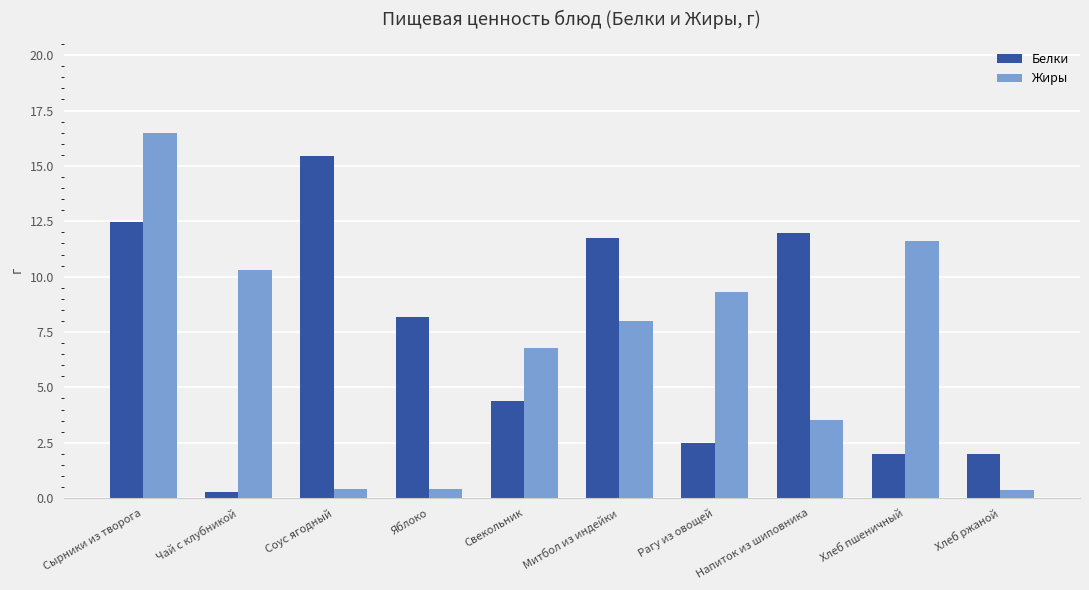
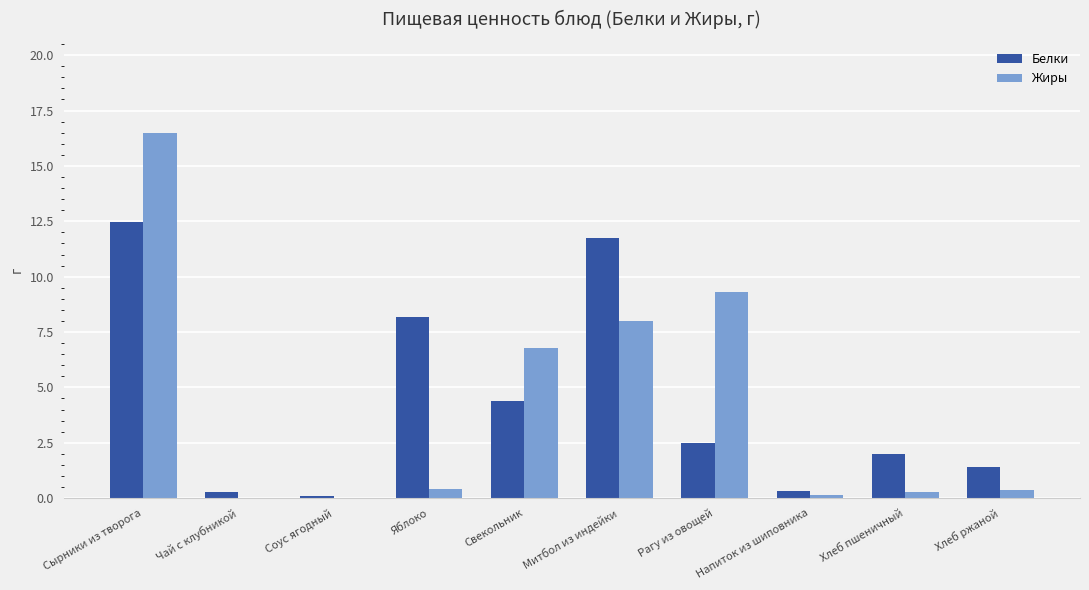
  {
    "Белки": {
      "Сырники из творога": 12.5,
      "Чай с клубникой": 0.3,
-     "Соус ягодный": 15.5,
+     "Соус ягодный": 0.1,
      "Яблоко": 8.2,
      "Свекольник": 4.4,
      "Митбол из индейки": 11.8,
      "Рагу из овощей": 2.5,
-     "Напиток из шиповника": 12.0,
+     "Напиток из шиповника": 0.3,
      "Хлеб пшеничный": 2.0,
-     "Хлеб ржаной": 2.0
+     "Хлеб ржаной": 1.4
    },
    "Жиры": {
      "Сырники из творога": 16.5,
-     "Чай с клубникой": 10.3,
-     "Соус ягодный": 0.4,
+     "Чай с клубникой": 0.0,
+     "Соус ягодный": 0.0,
      "Яблоко": 0.4,
      "Свекольник": 6.8,
      "Митбол из индейки": 8.0,
      "Рагу из овощей": 9.3,
-     "Напиток из шиповника": 3.6,
-     "Хлеб пшеничный": 11.6,
+     "Напиток из шиповника": 0.1,
+     "Хлеб пшеничный": 0.3,
      "Хлеб ржаной": 0.4
    }
  }
